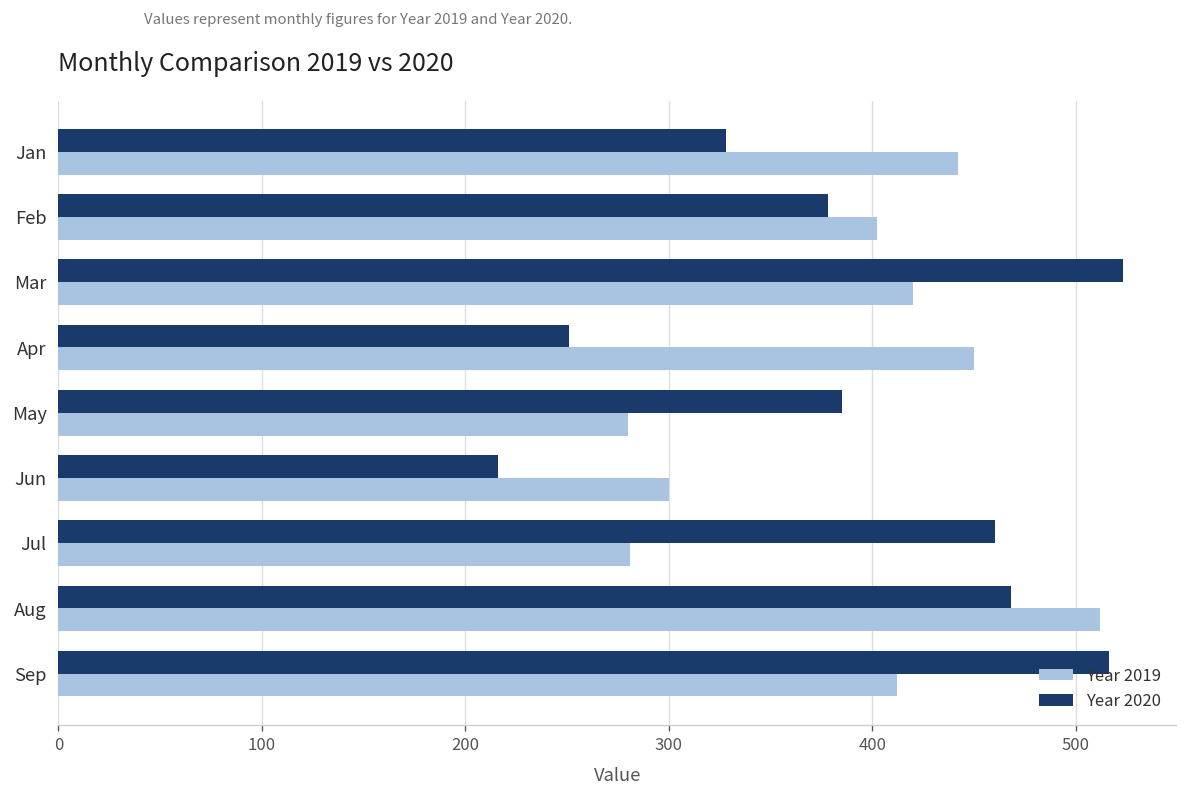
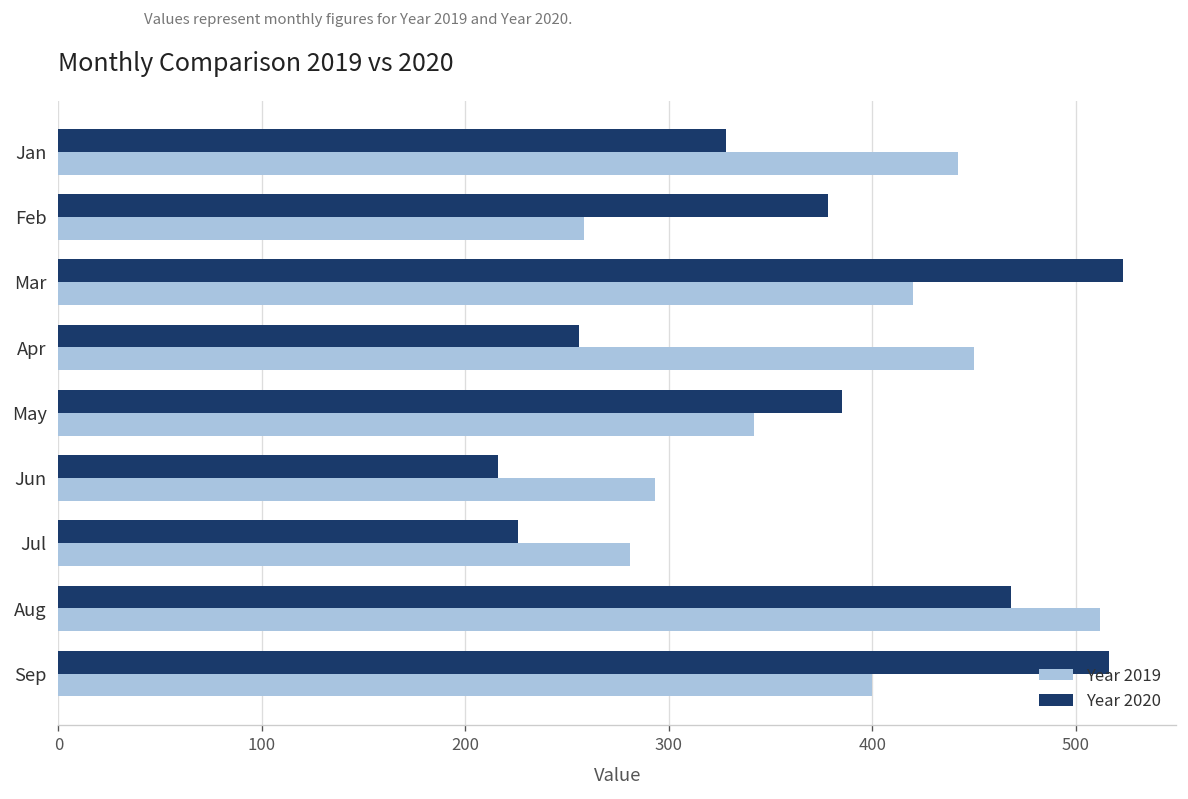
  {
    "Year 2019": {
      "Jan": 442,
-     "Feb": 402,
+     "Feb": 258,
      "Mar": 420,
      "Apr": 450,
-     "May": 280,
-     "Jun": 300,
+     "May": 342,
+     "Jun": 293,
      "Jul": 281,
      "Aug": 512,
-     "Sep": 412
+     "Sep": 400
    },
    "Year 2020": {
      "Jan": 328,
      "Feb": 378,
      "Mar": 523,
-     "Apr": 251,
+     "Apr": 256,
      "May": 385,
      "Jun": 216,
-     "Jul": 460,
+     "Jul": 226,
      "Aug": 468,
      "Sep": 516
    }
  }
